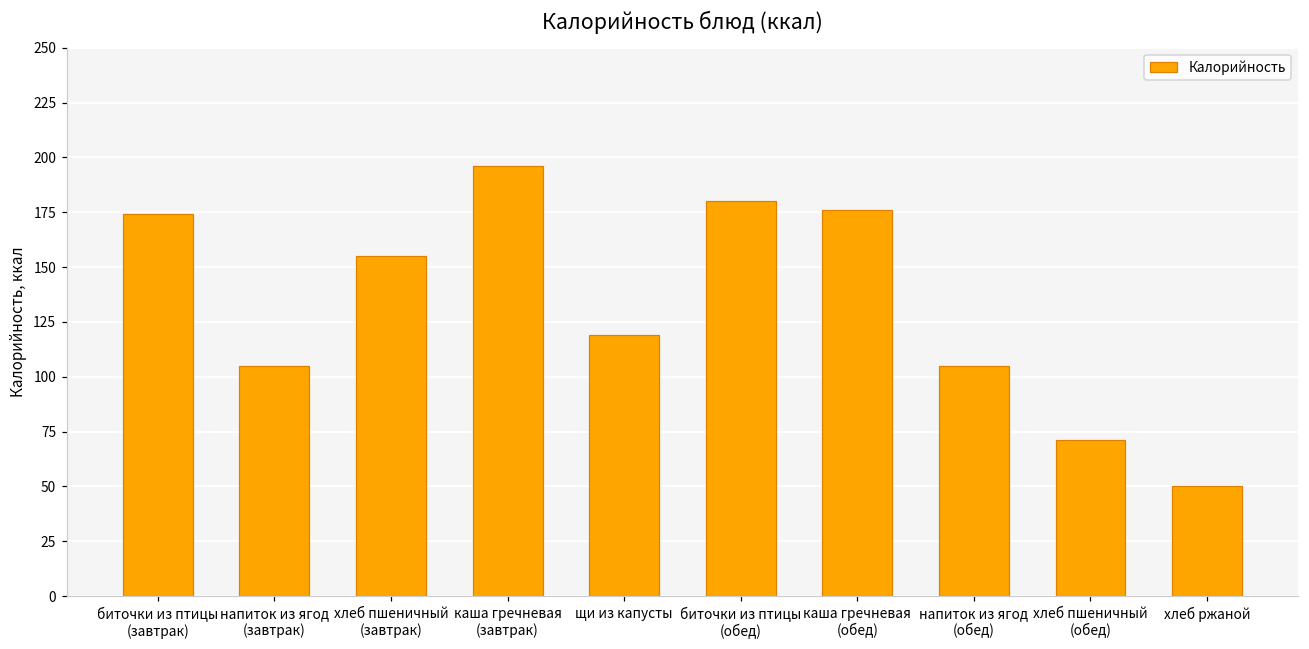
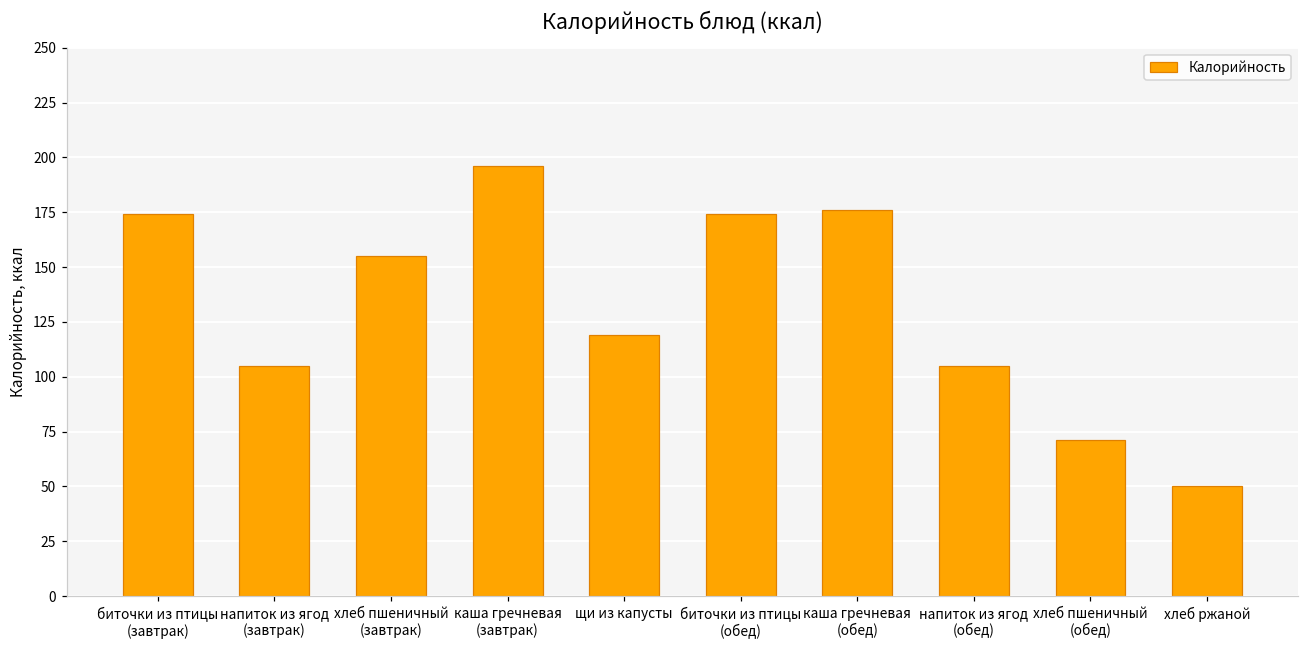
  {
    "биточки из птицы (завтрак)": 174,
    "напиток из ягод (завтрак)": 105,
    "хлеб пшеничный (завтрак)": 155,
    "каша гречневая (завтрак)": 196,
    "щи из капусты": 119,
-   "биточки из птицы (обед)": 180,
+   "биточки из птицы (обед)": 174,
    "каша гречневая (обед)": 176,
    "напиток из ягод (обед)": 105,
    "хлеб пшеничный (обед)": 71,
    "хлеб ржаной": 50
  }
